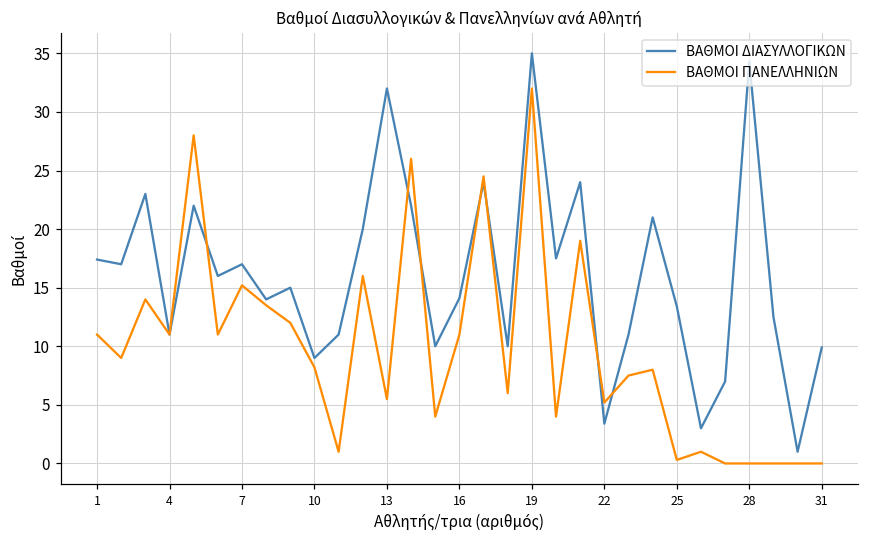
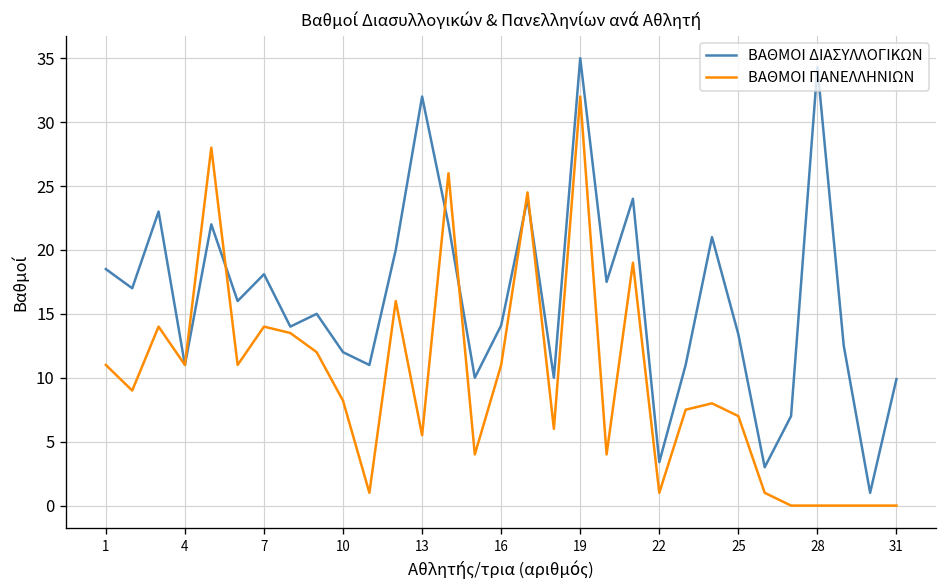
  {
    "ΒΑΘΜΟΙ ΔΙΑΣΥΛΛΟΓΙΚΩΝ": {
-     "1": 17.4,
-     "7": 17.0,
-     "10": 9,
+     "1": 18.5,
+     "7": 18.1,
+     "10": 12,
      "13": 32.0,
      "16": 14.1,
      "19": 35.0,
      "22": 3.4,
      "25": 13.4,
      "31": 9.9
    },
    "ΒΑΘΜΟΙ ΠΑΝΕΛΛΗΝΙΩΝ": {
      "1": 11.0,
-     "7": 15.2,
+     "7": 14.0,
      "10": 8.2,
      "13": 5.5,
      "16": 11.0,
      "19": 32.0,
-     "22": 5.2,
-     "25": 0.3,
+     "22": 1.0,
+     "25": 7.0,
      "28": 0.0,
      "31": 0.0
    }
  }
